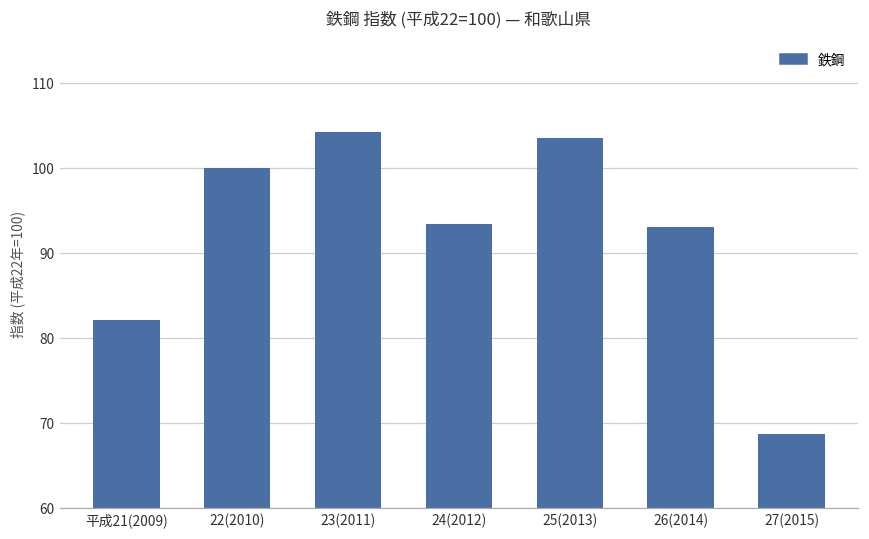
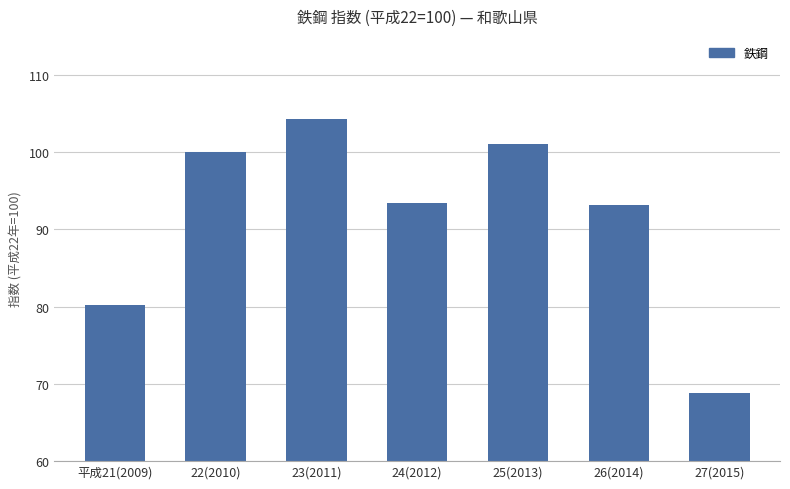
  {
-   "平成21(2009)": 82,
+   "平成21(2009)": 80,
    "22(2010)": 100,
    "23(2011)": 104,
    "24(2012)": 93,
-   "25(2013)": 104,
+   "25(2013)": 101,
    "26(2014)": 93,
    "27(2015)": 69
  }
